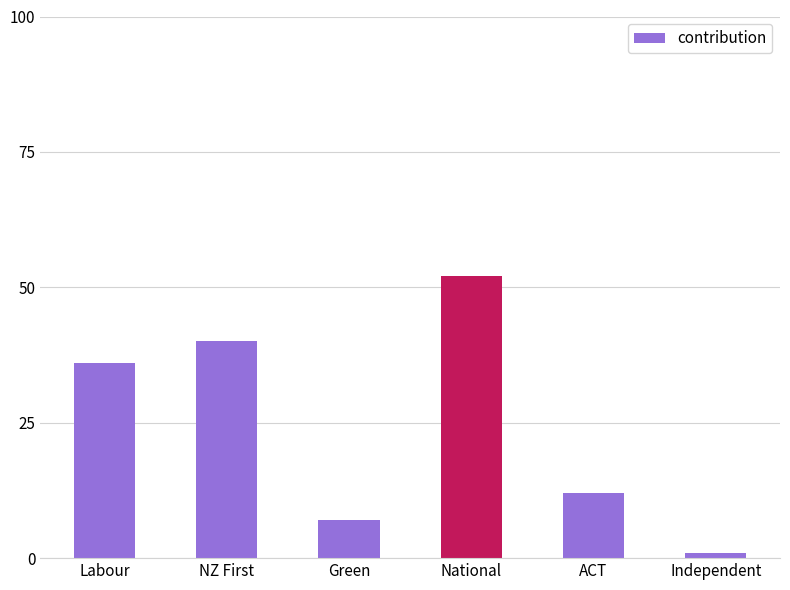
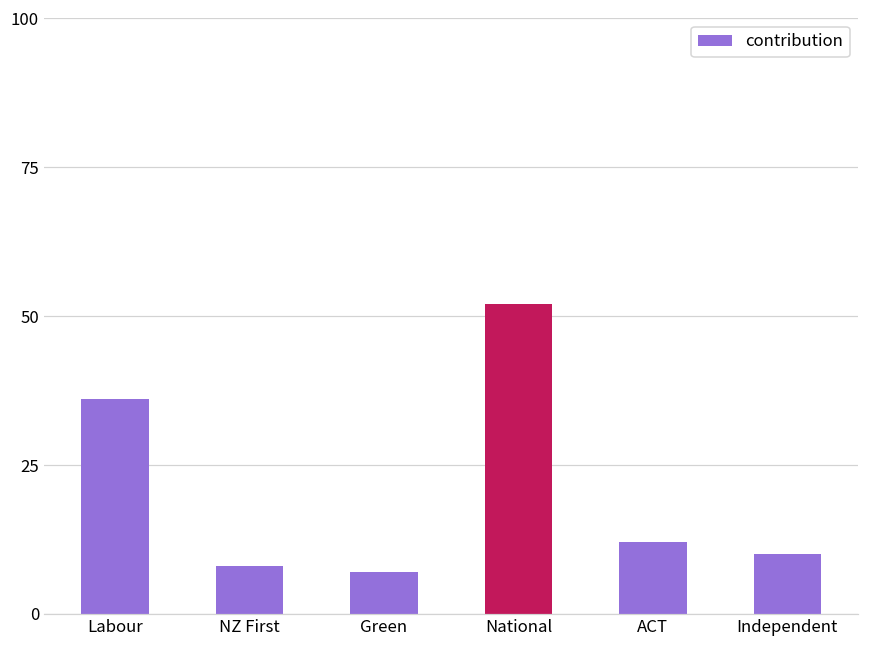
  {
    "Labour": 36,
-   "NZ First": 40,
+   "NZ First": 8,
    "Green": 7,
    "National": 52,
    "ACT": 12,
-   "Independent": 1
+   "Independent": 10
  }
